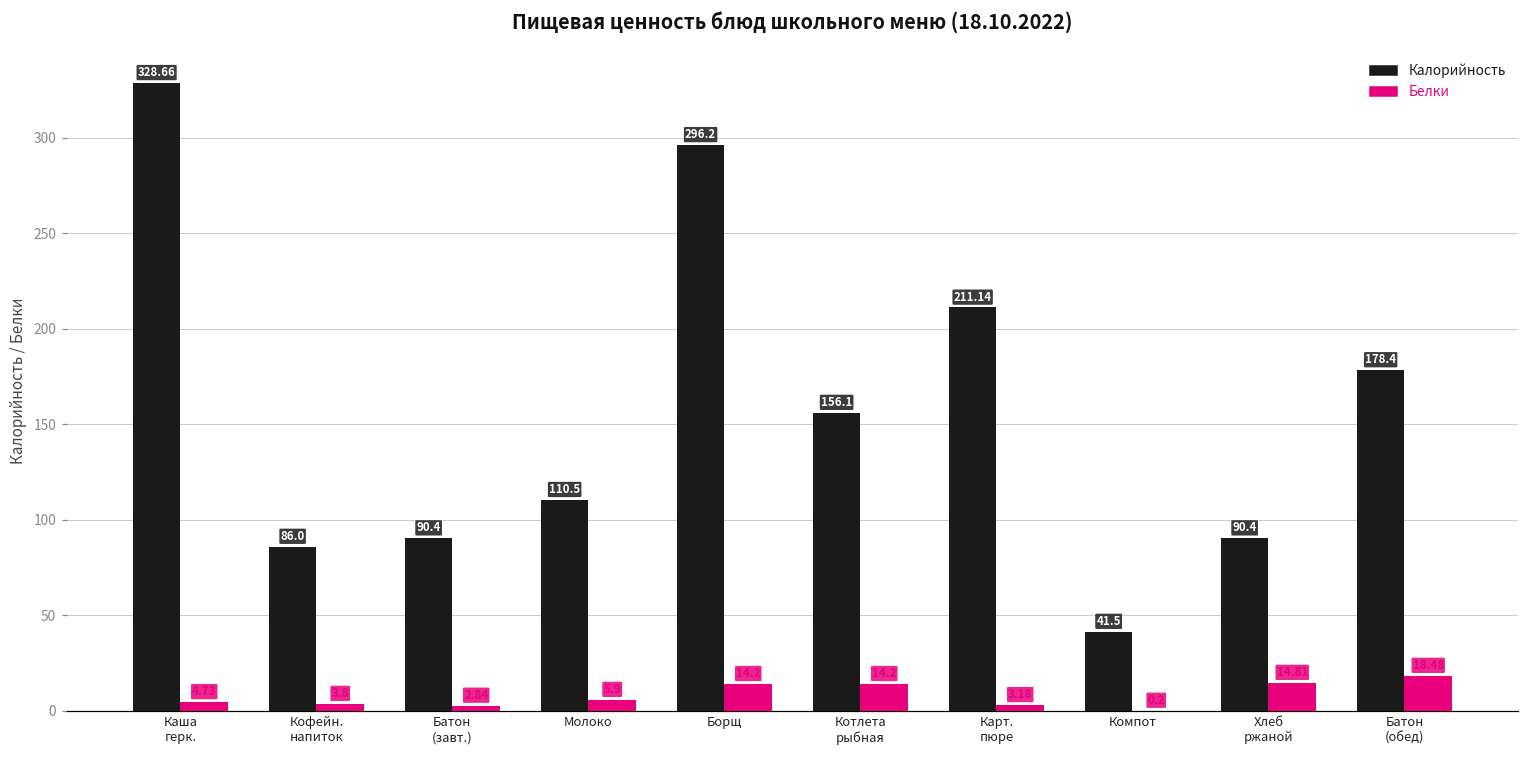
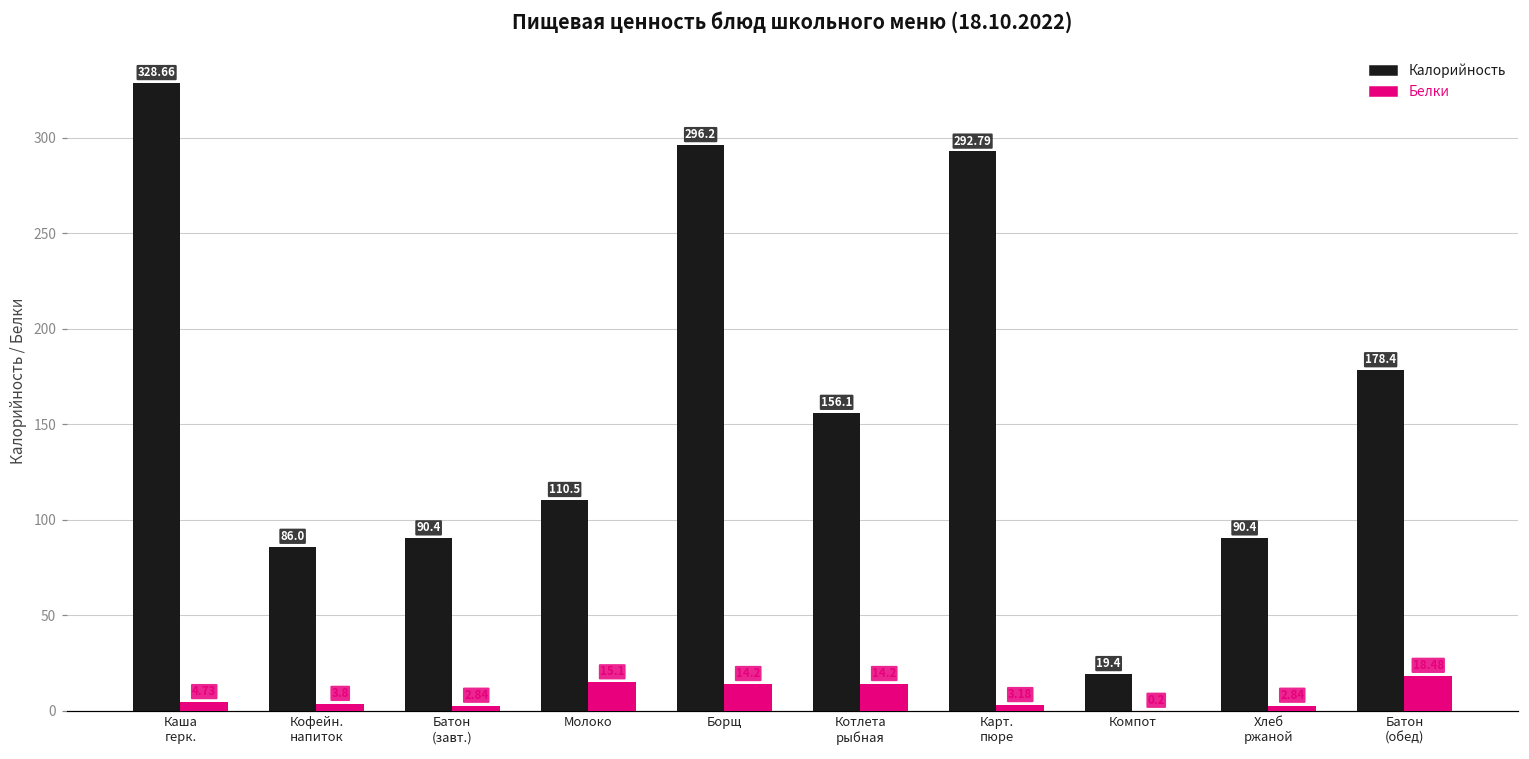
  {
    "Калорийность": {
-     "Карт. пюре": 211.14,
-     "Компот": 41.5
+     "Карт. пюре": 292.79,
+     "Компот": 19.4
    },
    "Белки": {
      "Каша герк.": 5,
      "Кофейн. напиток": 4,
      "Батон (завт.)": 3,
-     "Молоко": 6,
+     "Молоко": 15,
      "Борщ": 14,
      "Котлета рыбная": 14,
      "Карт. пюре": 3,
-     "Хлеб ржаной": 15,
+     "Хлеб ржаной": 3,
      "Батон (обед)": 18
    }
  }
